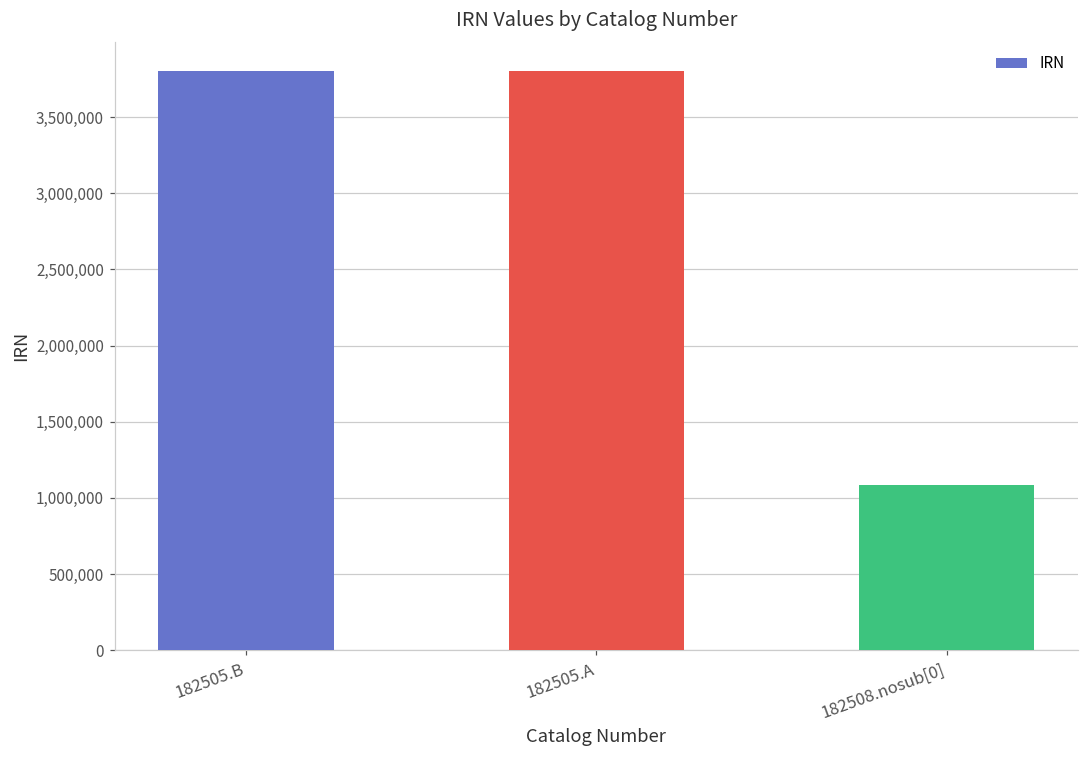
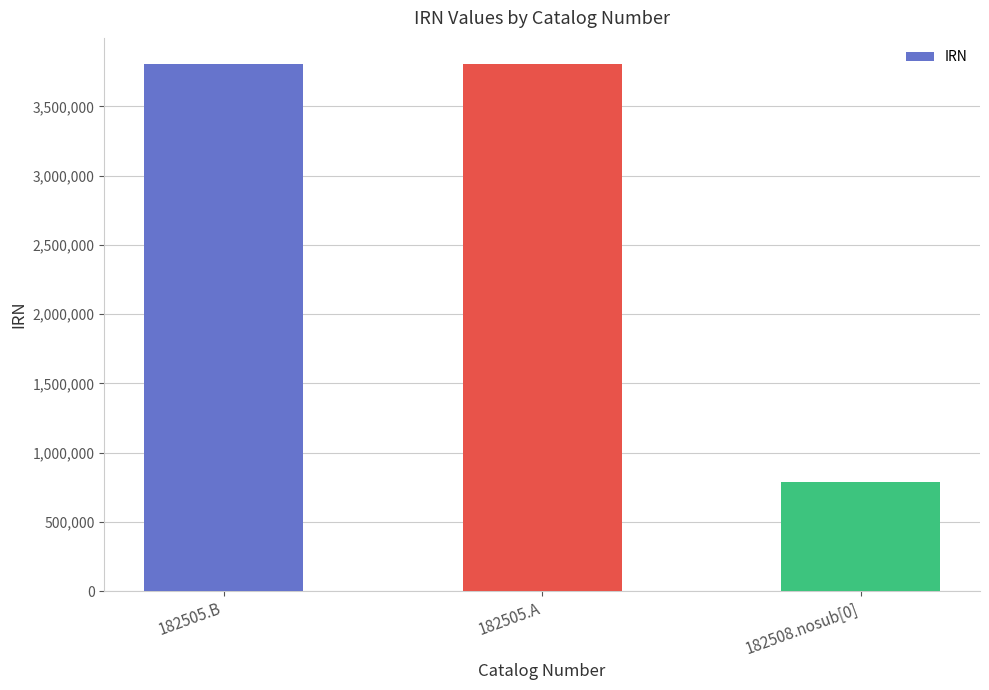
  {
    "182505.B": "3,800,000",
    "182505.A": "3,800,000",
-   "182508.nosub[0]": "1,090,000"
+   "182508.nosub[0]": "790,000"
  }
